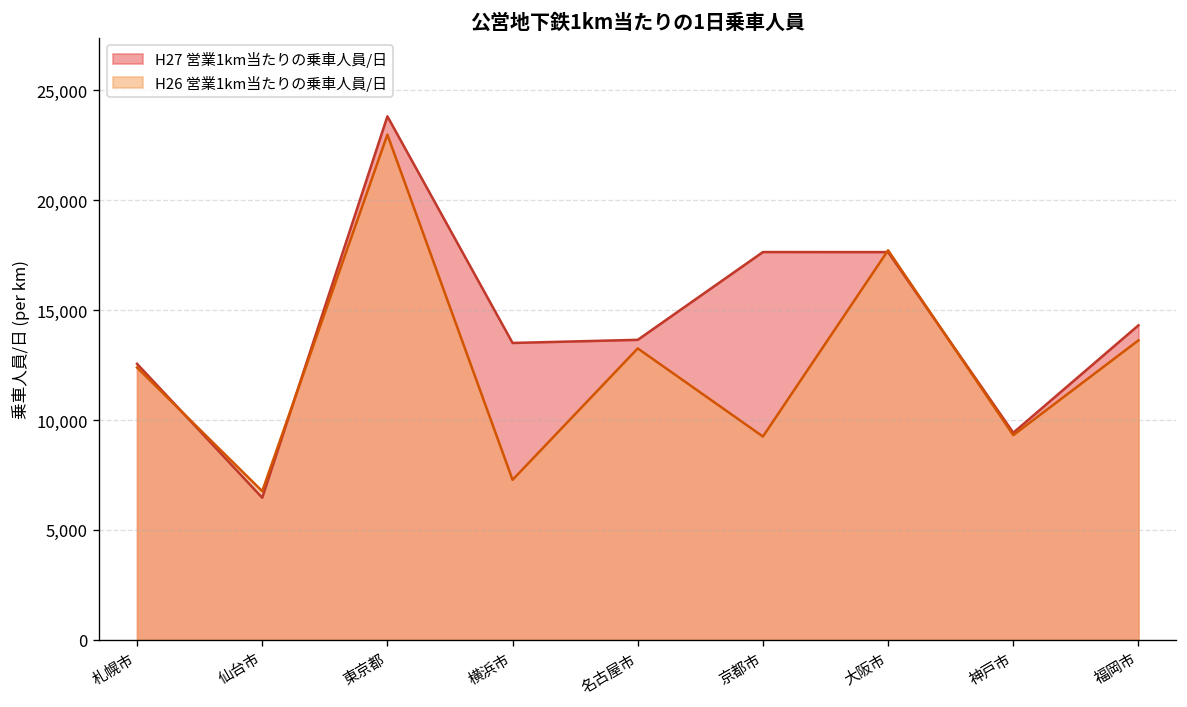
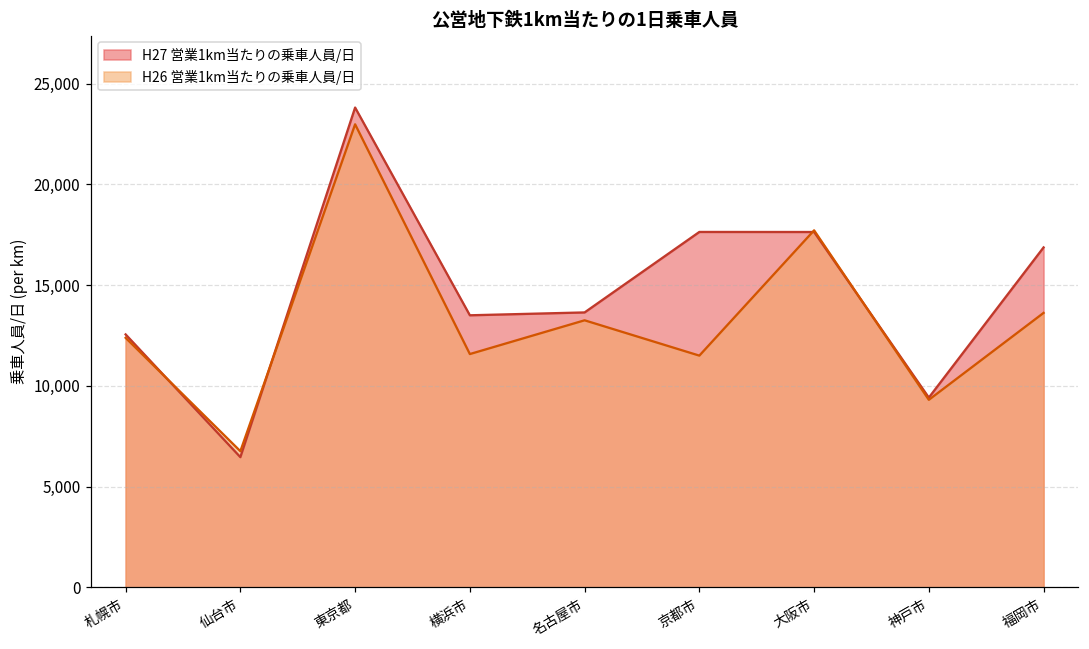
  {
    "H27 営業1km当たりの乗車人員/日": {
      "札幌市": "12,600",
      "仙台市": "6,500",
      "東京都": "23,800",
      "横浜市": "13,500",
      "名古屋市": "13,600",
      "京都市": "17,600",
-     "福岡市": "14,300"
+     "福岡市": "16,900"
    },
    "H26 営業1km当たりの乗車人員/日": {
      "札幌市": "12,400",
      "仙台市": "6,800",
      "東京都": "23,000",
-     "横浜市": "7,300",
+     "横浜市": "11,600",
      "名古屋市": "13,300",
-     "京都市": "9,300",
+     "京都市": "11,500",
      "福岡市": "13,600"
    }
  }
